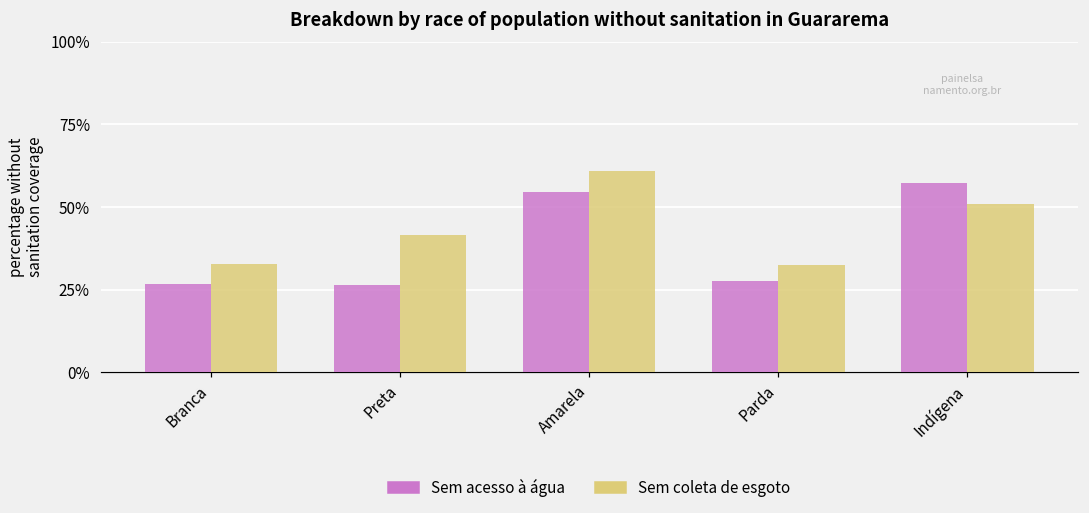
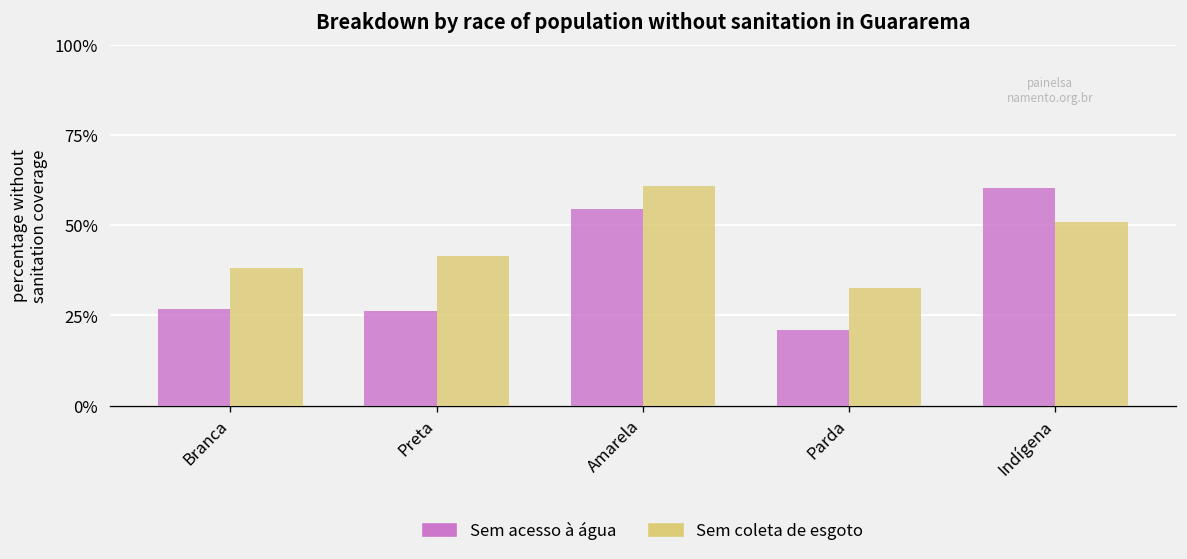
  {
    "Sem acesso à água": {
      "Branca": "27%",
      "Preta": "26%",
      "Amarela": "55%",
-     "Parda": "28%",
-     "Indígena": "57%"
+     "Parda": "21%",
+     "Indígena": "60%"
    },
    "Sem coleta de esgoto": {
-     "Branca": "33%",
+     "Branca": "38%",
      "Preta": "42%",
      "Amarela": "61%",
      "Parda": "33%",
      "Indígena": "51%"
    }
  }
